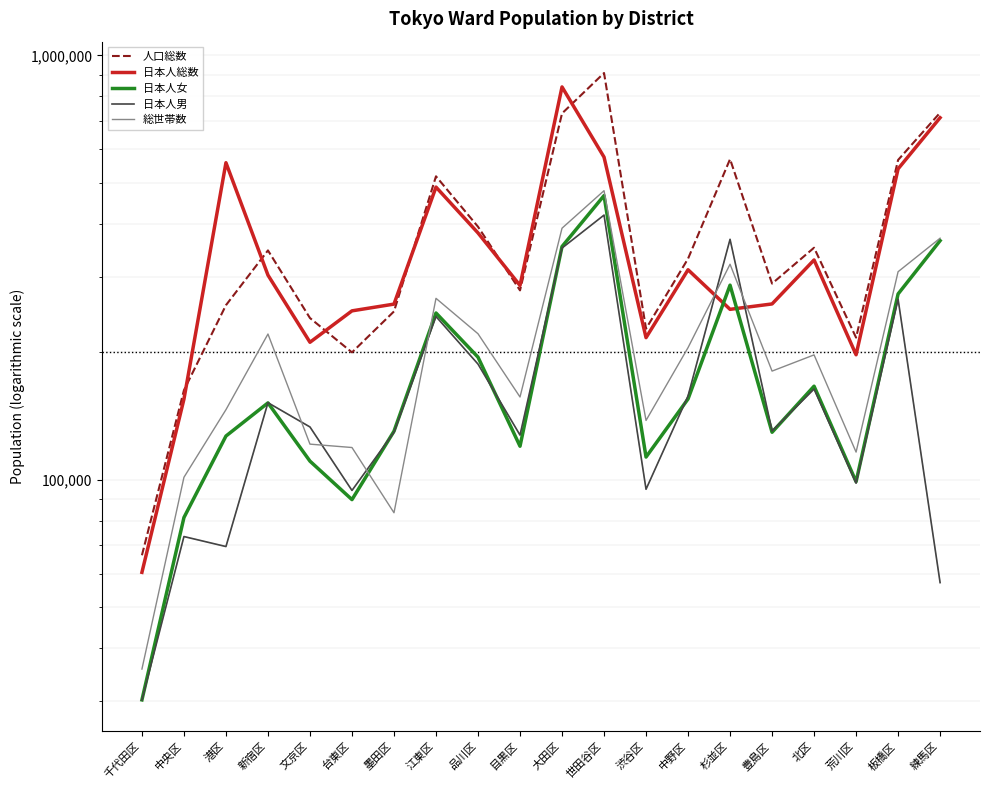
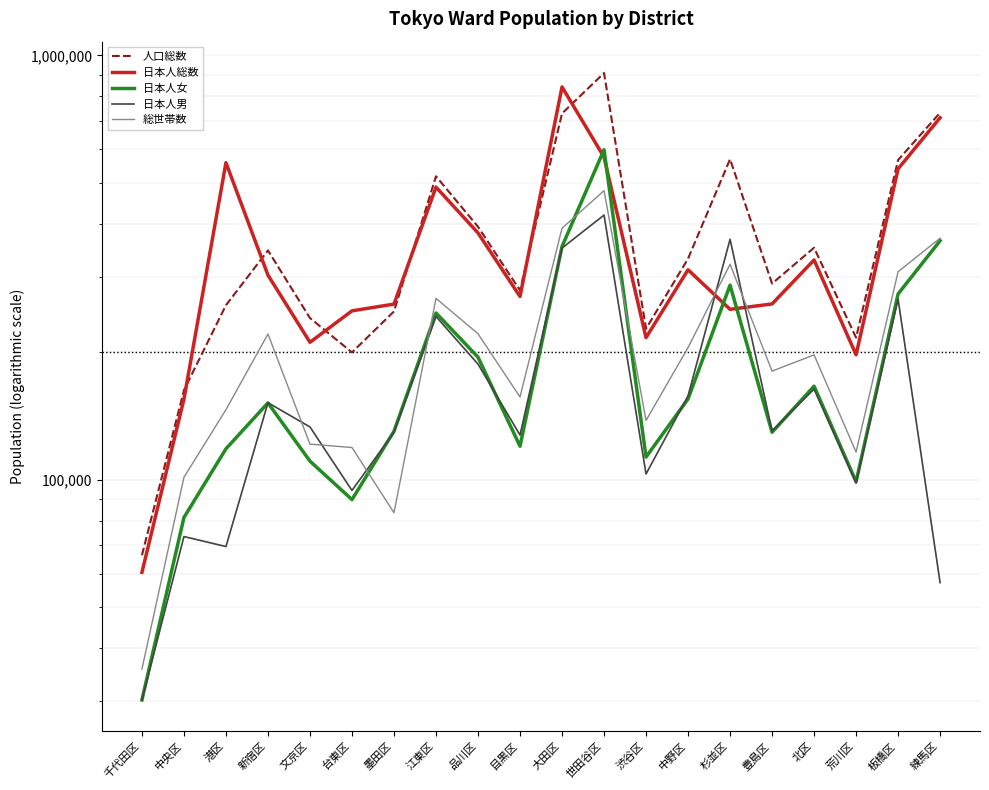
  {
    "日本人総数": {
      "千代田区": "60,000",
      "中央区": "155,000",
      "港区": "560,000",
      "新宿区": "300,000",
      "文京区": "210,000",
      "台東区": "250,000",
      "墨田区": "260,000",
      "江東区": "490,000",
      "品川区": "380,000",
-     "目黒区": "290,000",
+     "目黒区": "270,000",
      "大田区": "840,000",
      "世田谷区": "580,000",
      "渋谷区": "220,000",
      "中野区": "310,000",
      "杉並区": "250,000",
      "豊島区": "260,000",
      "北区": "330,000",
      "荒川区": "200,000",
      "板橋区": "540,000",
      "練馬区": "710,000"
    },
    "日本人男": {
      "中央区": "73,000",
      "港区": "69,000",
      "文京区": "133,000",
      "台東区": "94,000",
      "江東区": "240,000",
      "品川区": "190,000",
      "目黒区": "127,000",
      "世田谷区": "420,000",
-     "渋谷区": "95,000",
+     "渋谷区": "103,000",
      "中野区": "157,000",
      "杉並区": "370,000",
      "北区": "163,000",
      "板橋区": "270,000",
      "練馬区": "57,000"
    },
    "日本人女": {
      "中央区": "81,000",
-     "港区": "127,000",
+     "港区": "118,000",
      "文京区": "110,000",
      "台東区": "90,000",
      "江東区": "250,000",
      "品川区": "190,000",
      "目黒区": "120,000",
-     "世田谷区": "470,000",
+     "世田谷区": "600,000",
      "渋谷区": "113,000",
      "中野区": "155,000",
      "杉並区": "290,000",
      "北区": "166,000",
      "板橋区": "270,000"
    },
    "人口総数": {
      "千代田区": "66,000",
      "中央区": "162,000",
      "港区": "260,000",
      "新宿区": "350,000",
      "文京区": "240,000",
      "台東区": "200,000",
      "墨田区": "250,000",
      "江東区": "520,000",
      "品川区": "390,000",
      "目黒区": "280,000",
      "大田区": "730,000",
      "世田谷区": "910,000",
      "渋谷区": "230,000",
      "中野区": "330,000",
      "杉並区": "570,000",
      "豊島区": "290,000",
      "北区": "350,000",
      "荒川区": "220,000",
      "板橋区": "570,000",
      "練馬区": "730,000"
    },
    "総世帯数": {
      "千代田区": "36,000",
      "中央区": "101,000",
      "港区": "146,000",
      "新宿区": "220,000",
      "文京区": "121,000",
      "台東区": "119,000",
      "墨田区": "83,000",
      "江東区": "270,000",
      "品川区": "220,000",
      "目黒区": "157,000",
      "大田区": "390,000",
      "世田谷区": "480,000",
      "渋谷区": "138,000",
      "中野区": "200,000",
      "杉並区": "320,000",
      "豊島区": "180,000",
      "北区": "200,000",
      "荒川区": "116,000",
      "板橋区": "310,000"
    }
  }
